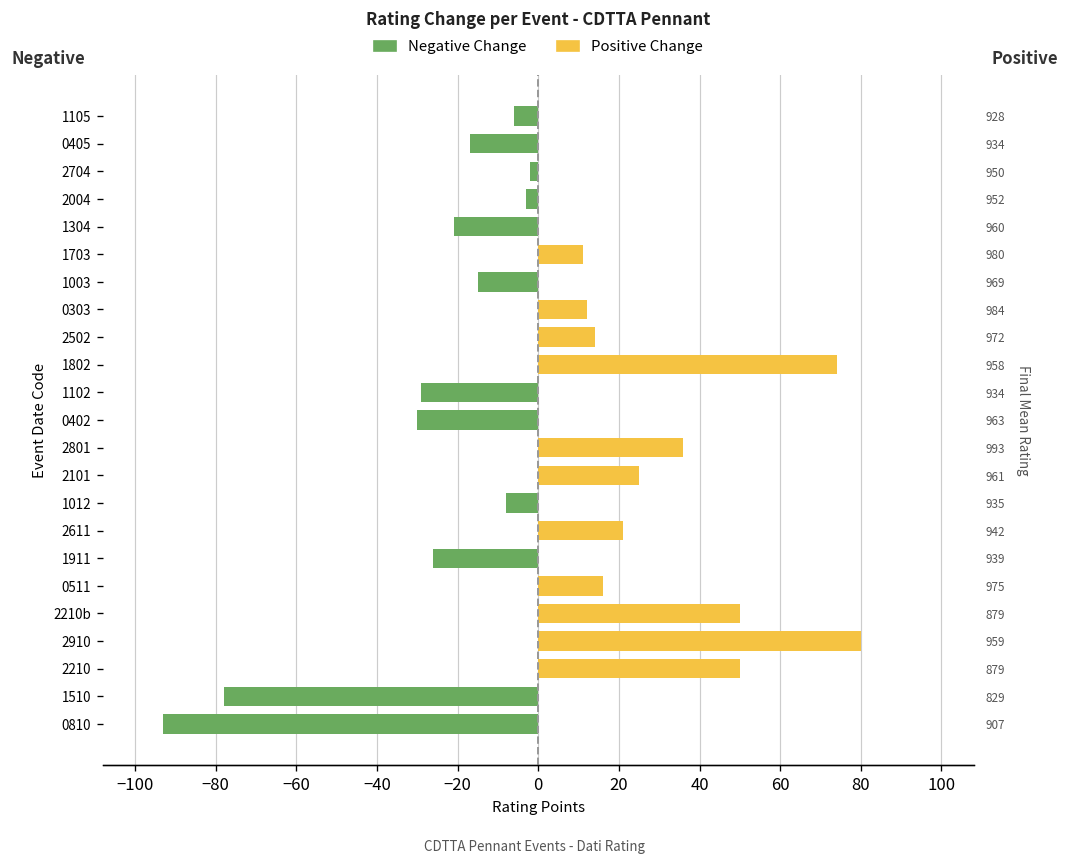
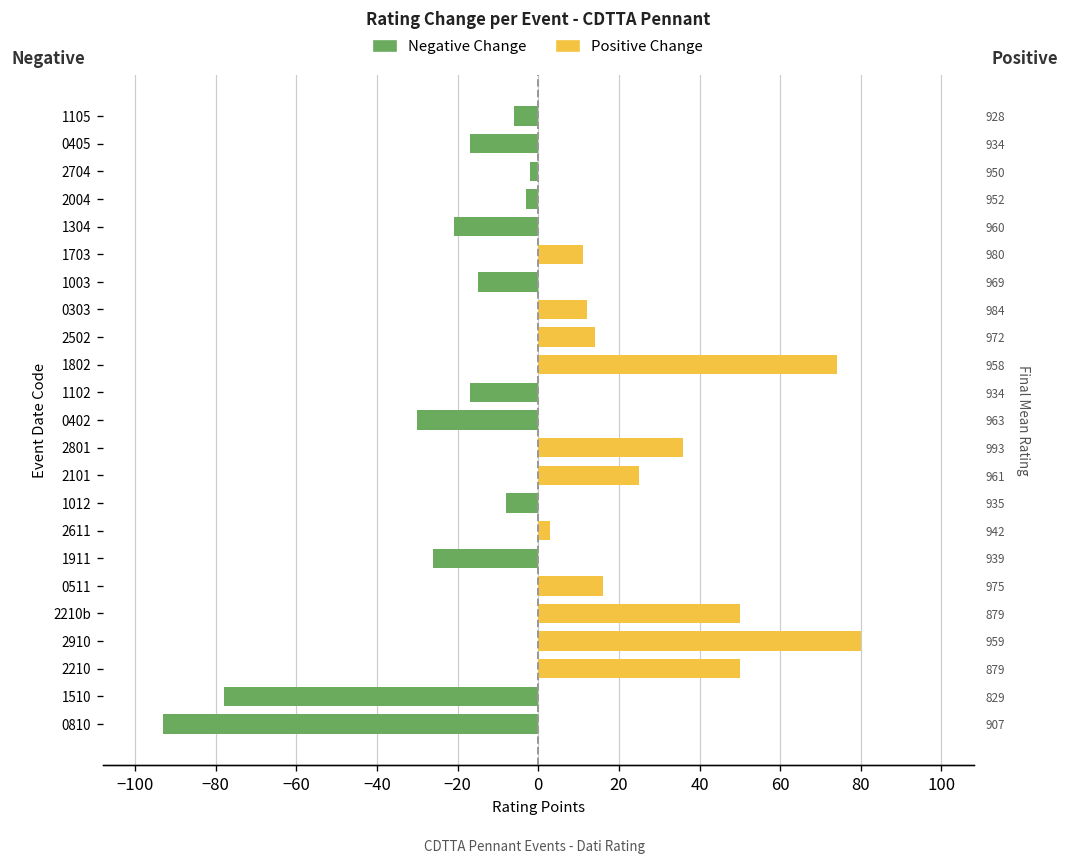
  {
    "Negative Change": {
      "1105": -6,
      "0405": -17,
      "2704": -2,
      "2004": -3,
      "1304": -21,
      "1703": 0,
      "1003": -15,
      "0303": 0,
      "2502": 0,
      "1802": 0,
-     "1102": -29,
+     "1102": -17,
      "0402": -30,
      "2801": 0,
      "2101": 0,
      "1012": -8,
      "2611": 0,
      "1911": -26,
      "0511": 0,
      "2210b": 0,
      "2910": 0,
      "2210": 0,
      "1510": -78,
      "0810": -93
    },
    "Positive Change": {
      "1105": 0,
      "0405": 0,
      "2704": 0,
      "2004": 0,
      "1304": 0,
      "1703": 11,
      "1003": 0,
      "0303": 12,
      "2502": 14,
      "1802": 74,
      "1102": 0,
      "0402": 0,
      "2801": 36,
      "2101": 25,
      "1012": 0,
-     "2611": 21,
+     "2611": 3,
      "1911": 0,
      "0511": 16,
      "2210b": 50,
      "2910": 80,
      "2210": 50,
      "1510": 0,
      "0810": 0
    }
  }
